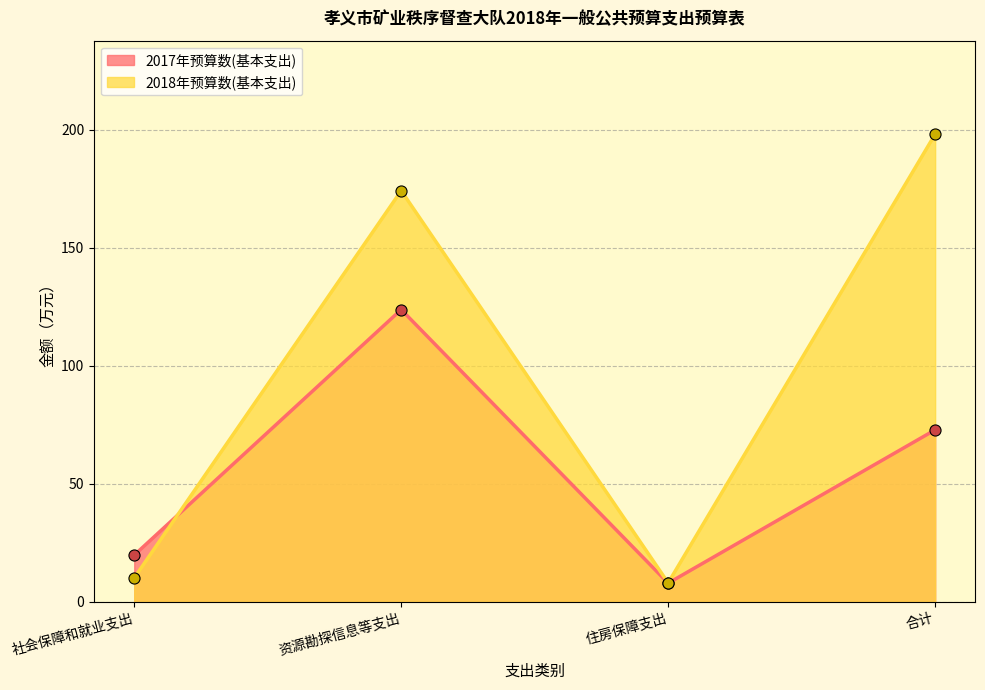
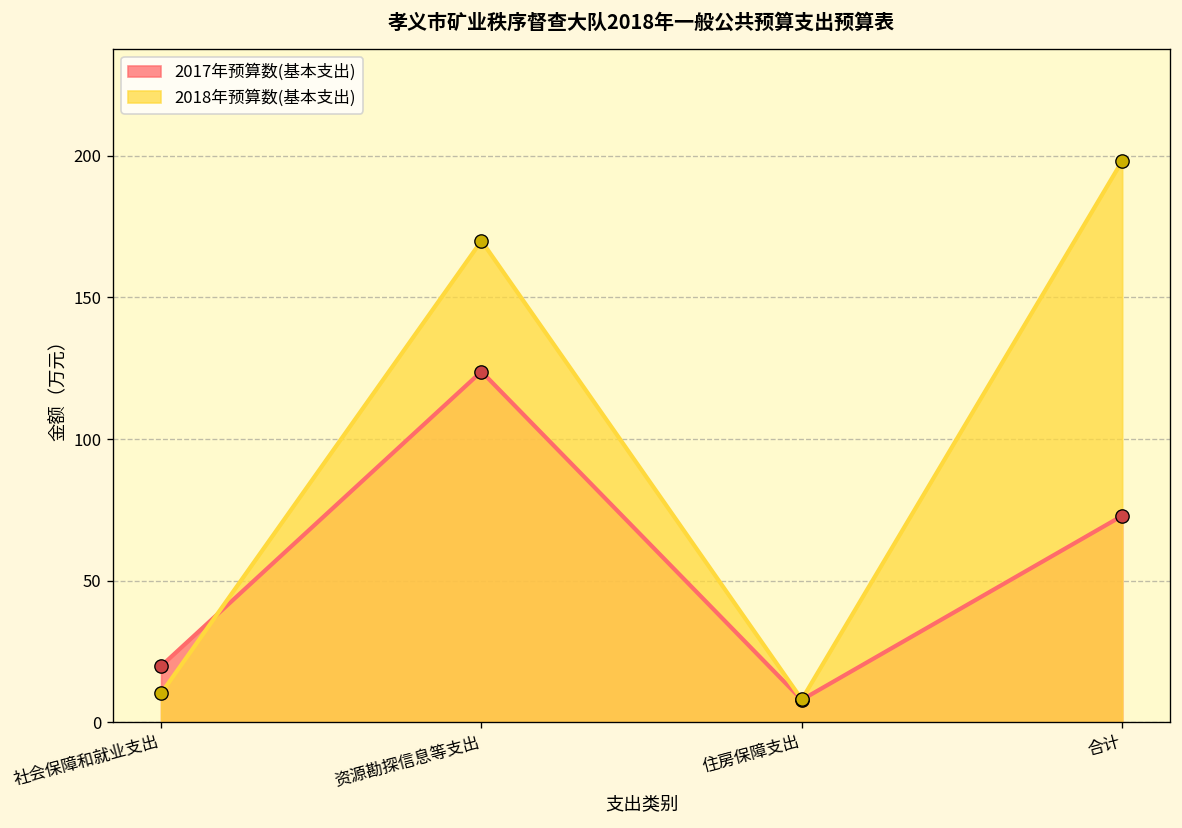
  {
    "2017年预算数(基本支出)": {
      "社会保障和就业支出": 20,
      "资源勘探信息等支出": 124,
      "合计": 73
    },
    "2018年预算数(基本支出)": {
      "社会保障和就业支出": 10,
-     "资源勘探信息等支出": 174,
+     "资源勘探信息等支出": 170,
      "合计": 198
    }
  }
